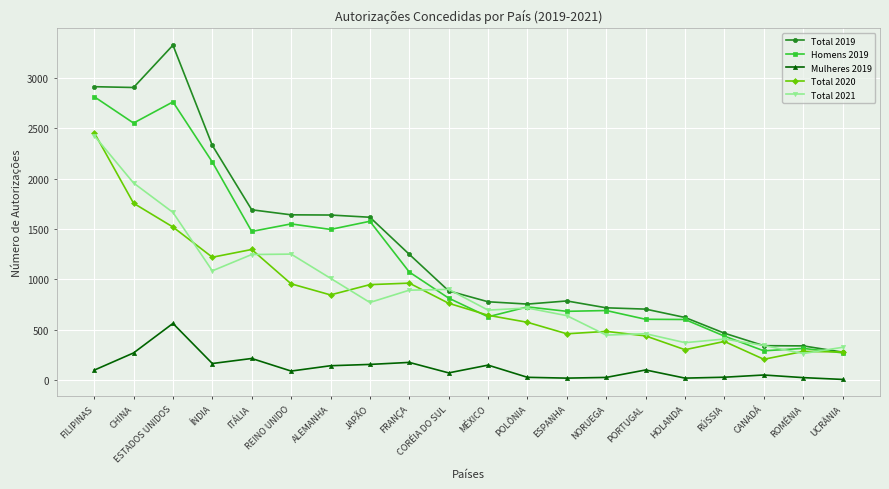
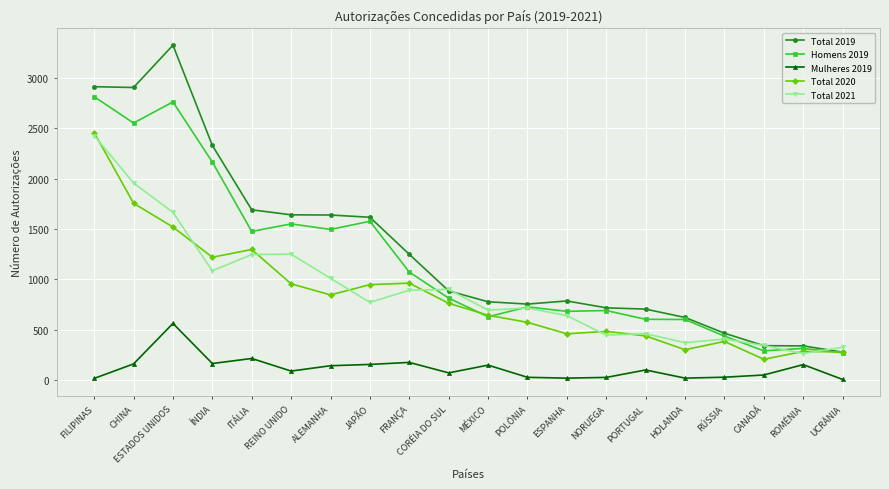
  {
    "Total 2019": {
      "FILIPINAS": 2910,
      "CHINA": 2910,
      "ESTADOS UNIDOS": 3330,
      "ÍNDIA": 2330,
      "ITÁLIA": 1690,
      "REINO UNIDO": 1640,
      "ALEMANHA": 1640,
      "JAPÃO": 1620,
      "FRANÇA": 1250,
      "MÉXICO": 780,
      "POLÔNIA": 760,
      "ESPANHA": 790,
      "NORUEGA": 720,
      "PORTUGAL": 710,
      "RÚSSIA": 470
    },
    "Homens 2019": {
      "FILIPINAS": 2810,
      "CHINA": 2550,
      "ESTADOS UNIDOS": 2760,
      "ÍNDIA": 2170,
      "ITÁLIA": 1480,
      "REINO UNIDO": 1550,
      "ALEMANHA": 1500,
      "JAPÃO": 1580,
      "FRANÇA": 1070,
      "CORÉIA DO SUL": 810,
      "ESPANHA": 680,
      "NORUEGA": 690,
      "PORTUGAL": 600,
      "RÚSSIA": 440,
      "CANADÁ": 290
    },
    "Mulheres 2019": {
-     "FILIPINAS": 100,
-     "CHINA": 270,
+     "FILIPINAS": 20,
+     "CHINA": 160,
      "ESTADOS UNIDOS": 560,
      "ÍNDIA": 170,
      "ITÁLIA": 220,
      "REINO UNIDO": 90,
      "ALEMANHA": 140,
      "JAPÃO": 160,
      "FRANÇA": 180,
      "CORÉIA DO SUL": 70,
      "MÉXICO": 150,
      "POLÔNIA": 30,
      "ESPANHA": 20,
      "NORUEGA": 30,
      "PORTUGAL": 100,
      "HOLANDA": 20,
      "RÚSSIA": 30,
      "CANADÁ": 50,
-     "ROMÊNIA": 30,
+     "ROMÊNIA": 150,
      "UCRÂNIA": 10
    },
    "Total 2020": {
      "FILIPINAS": 2460,
      "CHINA": 1760,
      "ESTADOS UNIDOS": 1520,
      "ÍNDIA": 1220,
      "ITÁLIA": 1300,
      "REINO UNIDO": 960,
      "ALEMANHA": 850,
      "JAPÃO": 950,
      "FRANÇA": 960,
      "CORÉIA DO SUL": 760,
      "POLÔNIA": 570,
      "ESPANHA": 460,
      "NORUEGA": 480,
      "HOLANDA": 300,
      "CANADÁ": 210
    },
    "Total 2021": {
      "FILIPINAS": 2430,
      "CHINA": 1960,
      "ESTADOS UNIDOS": 1670,
      "ÍNDIA": 1090,
      "ITÁLIA": 1250,
      "REINO UNIDO": 1250,
      "ALEMANHA": 1010,
      "JAPÃO": 770,
      "FRANÇA": 890,
      "MÉXICO": 700,
      "ESPANHA": 640,
      "NORUEGA": 450,
      "HOLANDA": 370,
      "UCRÂNIA": 330
    }
  }
